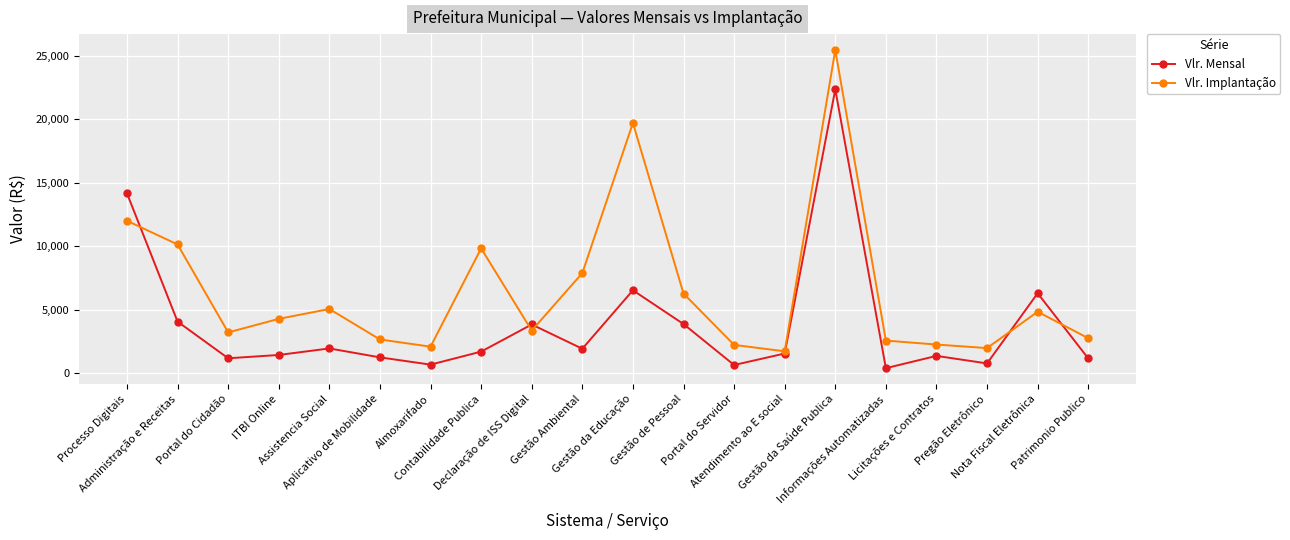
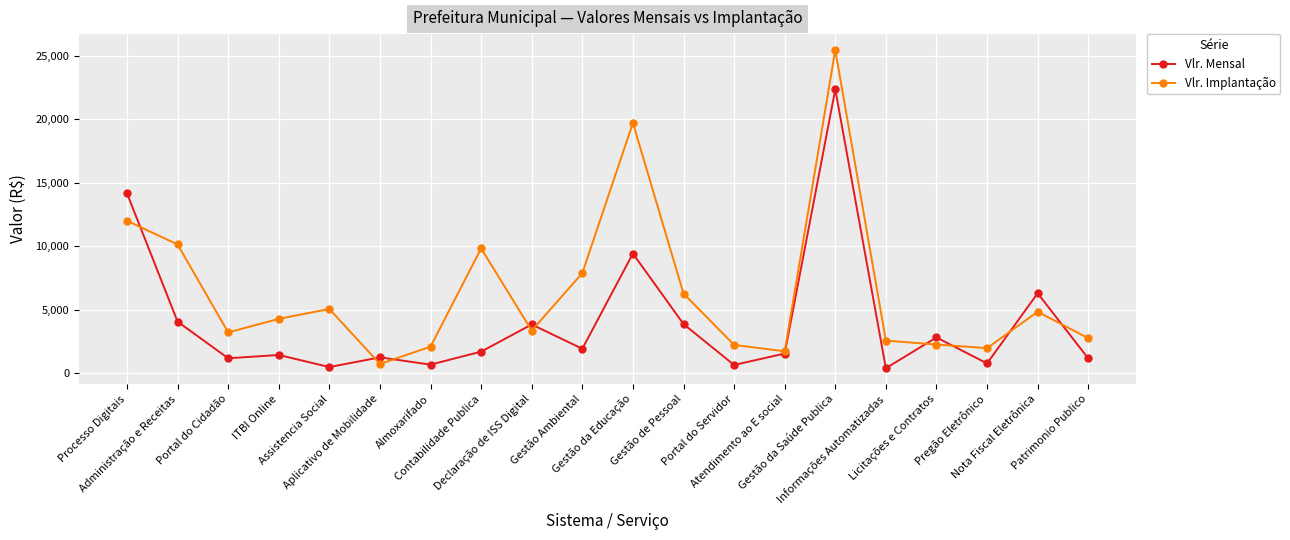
  {
    "Vlr. Mensal": {
      "Processo Digitais": "14,200",
      "Administração e Receitas": "4,100",
      "Portal do Cidadão": "1,200",
      "ITBI Online": "1,400",
-     "Assistencia Social": "1,900",
+     "Assistencia Social": "500",
      "Aplicativo de Mobilidade": "1,200",
      "Almoxarifado": "700",
      "Contabilidade Publica": "1,700",
      "Declaração de ISS Digital": "3,800",
      "Gestão Ambiental": "1,900",
-     "Gestão da Educação": "6,500",
+     "Gestão da Educação": "9,400",
      "Gestão de Pessoal": "3,900",
      "Portal do Servidor": "600",
      "Gestão da Saúde Publica": "22,300",
      "Informações Automatizadas": "400",
-     "Licitações e Contratos": "1,400",
+     "Licitações e Contratos": "2,800",
      "Pregão Eletrônico": "800",
      "Nota Fiscal Eletrônica": "6,300",
      "Patrimonio Publico": "1,200"
    },
    "Vlr. Implantação": {
      "Processo Digitais": "12,000",
      "Administração e Receitas": "10,100",
      "Portal do Cidadão": "3,200",
      "ITBI Online": "4,300",
      "Assistencia Social": "5,100",
-     "Aplicativo de Mobilidade": "2,700",
+     "Aplicativo de Mobilidade": "700",
      "Almoxarifado": "2,100",
      "Contabilidade Publica": "9,800",
      "Declaração de ISS Digital": "3,400",
      "Gestão Ambiental": "7,900",
      "Gestão da Educação": "19,700",
      "Gestão de Pessoal": "6,300",
      "Portal do Servidor": "2,200",
      "Gestão da Saúde Publica": "25,500",
      "Informações Automatizadas": "2,600",
      "Licitações e Contratos": "2,300",
      "Pregão Eletrônico": "2,000",
      "Nota Fiscal Eletrônica": "4,800",
      "Patrimonio Publico": "2,800"
    }
  }
